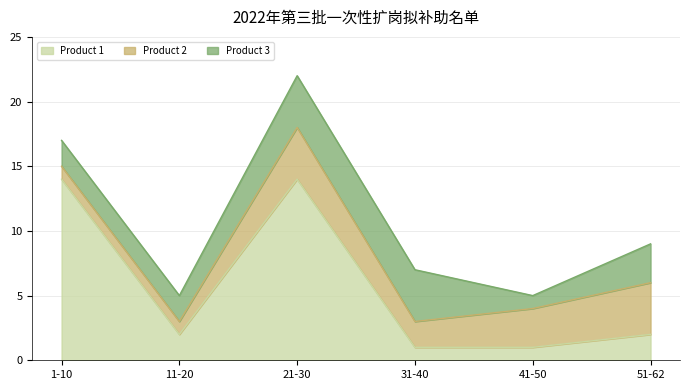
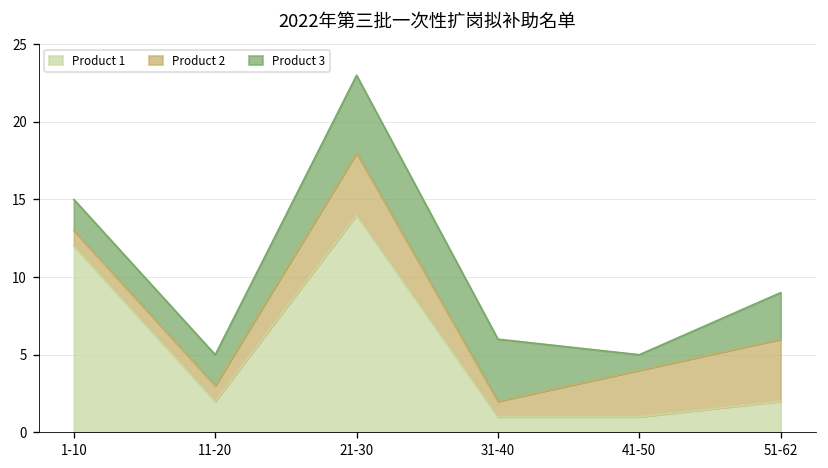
  {
    "Product 1": {
-     "1-10": 14,
+     "1-10": 12,
      "11-20": 2,
      "21-30": 14,
      "31-40": 1,
      "41-50": 1,
      "51-62": 2
    },
    "Product 2": {
      "1-10": 1,
      "11-20": 1,
      "21-30": 4,
-     "31-40": 2,
+     "31-40": 1,
      "41-50": 3,
      "51-62": 4
    },
    "Product 3": {
      "1-10": 2,
      "11-20": 2,
-     "21-30": 4,
+     "21-30": 5,
      "31-40": 4,
      "41-50": 1,
      "51-62": 3
    }
  }
